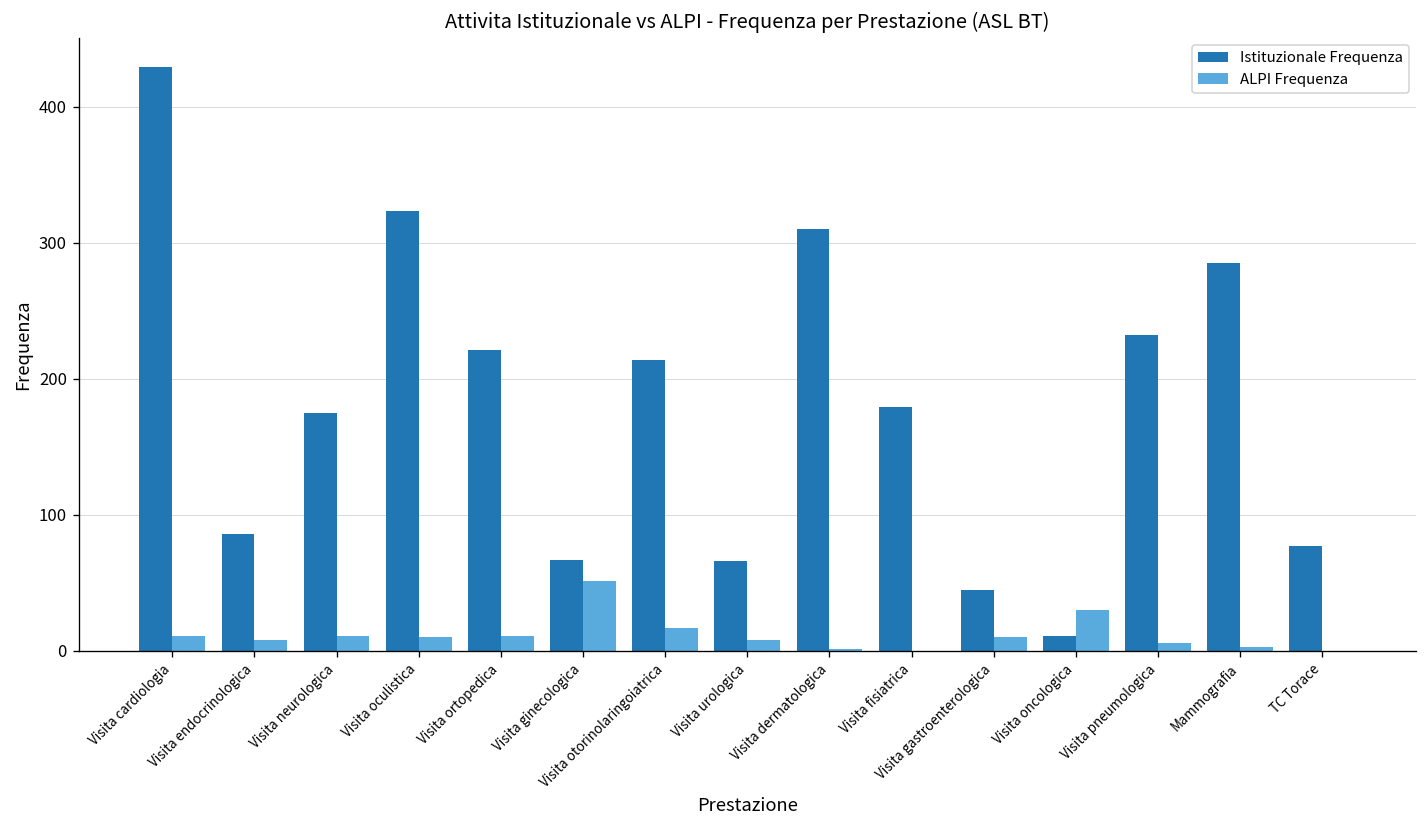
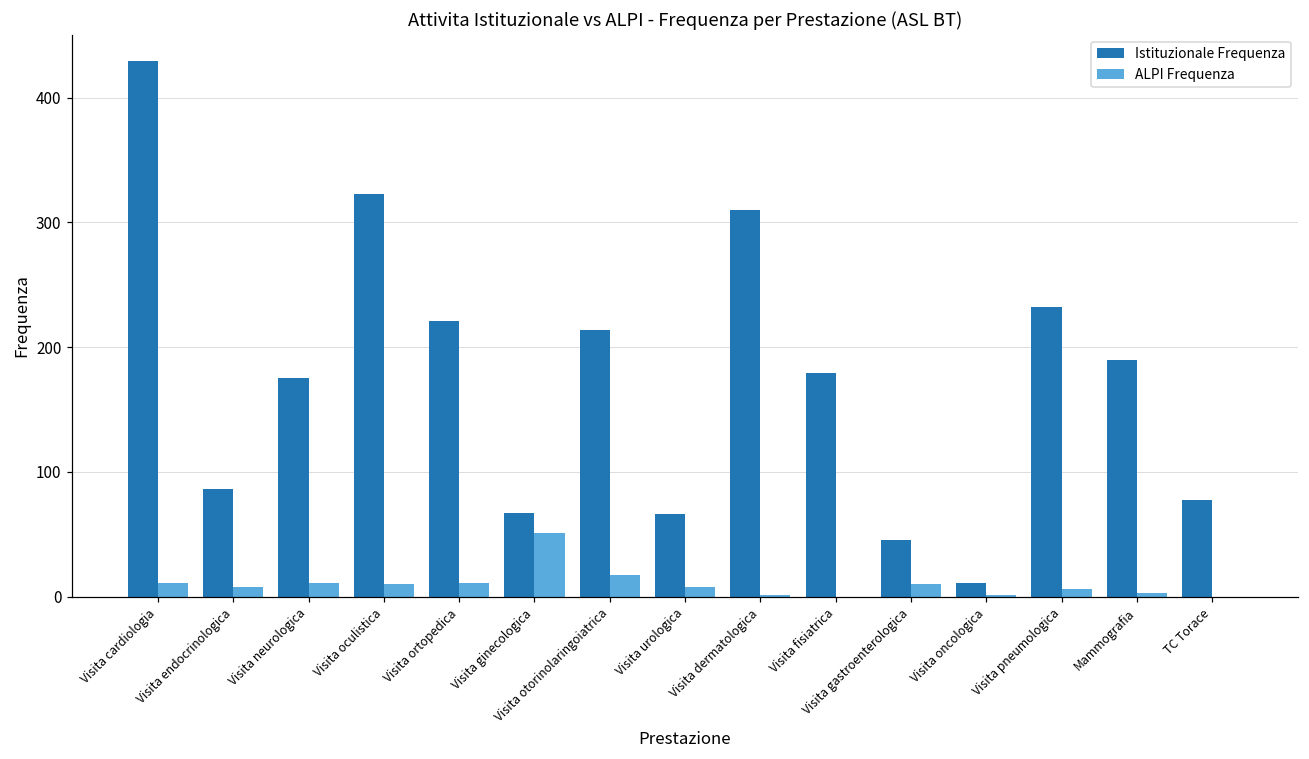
  {
    "Istituzionale Frequenza": {
      "Visita cardiologia": 429,
      "Visita endocrinologica": 86,
      "Visita neurologica": 175,
      "Visita oculistica": 323,
      "Visita ortopedica": 221,
      "Visita ginecologica": 67,
      "Visita otorinolaringoiatrica": 214,
      "Visita urologica": 66,
      "Visita dermatologica": 310,
      "Visita fisiatrica": 179,
      "Visita gastroenterologica": 45,
      "Visita oncologica": 11,
      "Visita pneumologica": 232,
-     "Mammografia": 285,
+     "Mammografia": 190,
      "TC Torace": 77
    },
    "ALPI Frequenza": {
      "Visita cardiologia": 11,
      "Visita endocrinologica": 8,
      "Visita neurologica": 11,
      "Visita oculistica": 10,
      "Visita ortopedica": 11,
      "Visita ginecologica": 51,
      "Visita otorinolaringoiatrica": 17,
      "Visita urologica": 8,
      "Visita fisiatrica": 0,
      "Visita gastroenterologica": 10,
-     "Visita oncologica": 30,
+     "Visita oncologica": 1,
      "Visita pneumologica": 6,
      "Mammografia": 3,
      "TC Torace": 0
    }
  }
